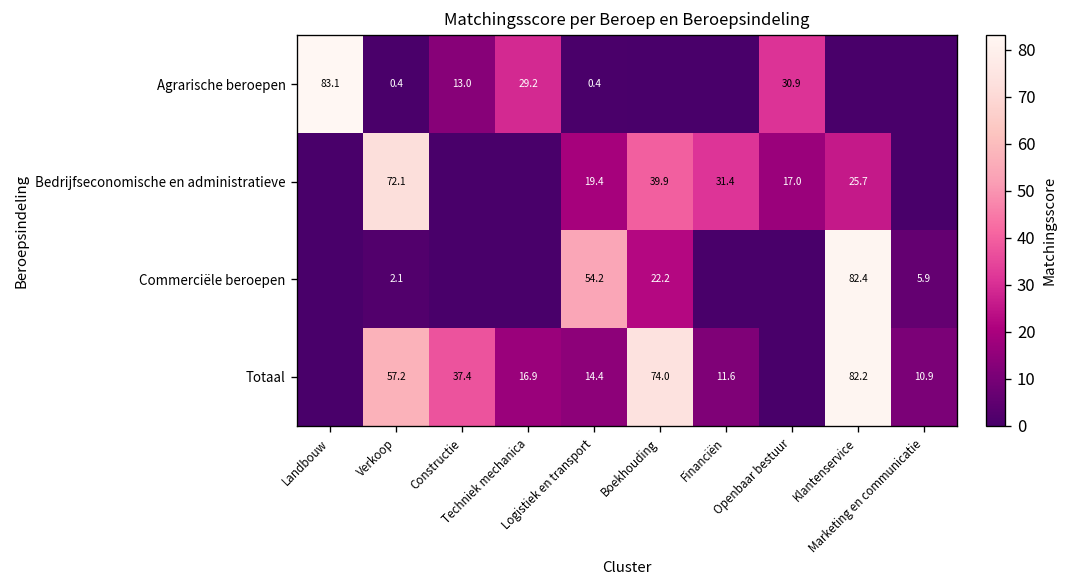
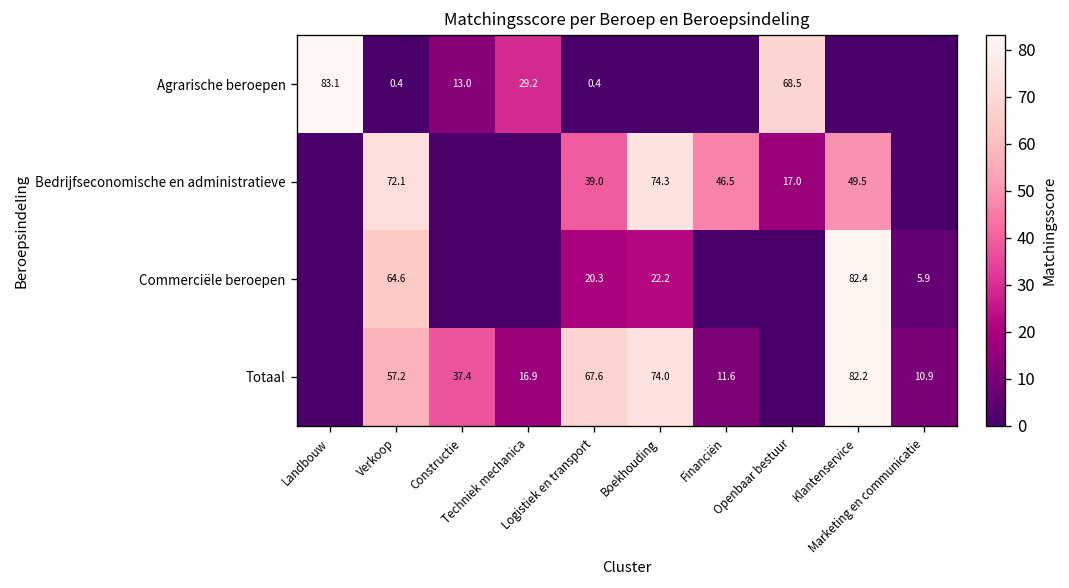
  {
    "Agrarische beroepen": {
      "Landbouw": 83.1,
      "Verkoop": 0.4,
      "Constructie": 13.0,
      "Techniek mechanica": 29.2,
      "Logistiek en transport": 0.4,
-     "Openbaar bestuur": 30.9
+     "Openbaar bestuur": 68.5
    },
    "Bedrijfseconomische en administratieve": {
      "Verkoop": 72.1,
-     "Logistiek en transport": 19.4,
-     "Boekhouding": 39.9,
-     "Financiën": 31.4,
+     "Logistiek en transport": 39.0,
+     "Boekhouding": 74.3,
+     "Financiën": 46.5,
      "Openbaar bestuur": 17.0,
-     "Klantenservice": 25.7
+     "Klantenservice": 49.5
    },
    "Commerciële beroepen": {
-     "Verkoop": 2.1,
-     "Logistiek en transport": 54.2,
+     "Verkoop": 64.6,
+     "Logistiek en transport": 20.3,
      "Boekhouding": 22.2,
      "Klantenservice": 82.4,
      "Marketing en communicatie": 5.9
    },
    "Totaal": {
      "Verkoop": 57.2,
      "Constructie": 37.4,
      "Techniek mechanica": 16.9,
-     "Logistiek en transport": 14.4,
+     "Logistiek en transport": 67.6,
      "Boekhouding": 74.0,
      "Financiën": 11.6,
      "Klantenservice": 82.2,
      "Marketing en communicatie": 10.9
    }
  }
